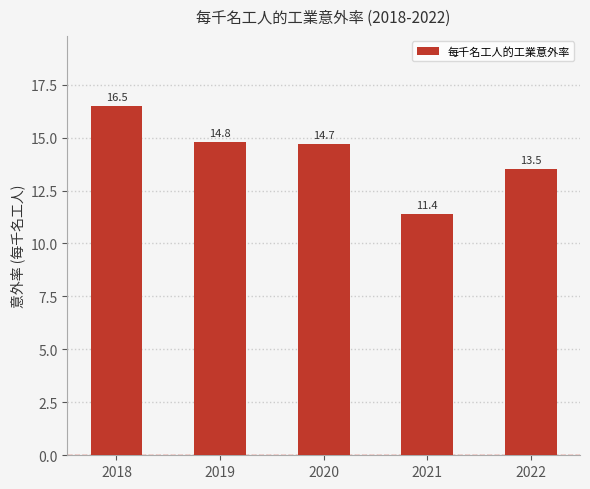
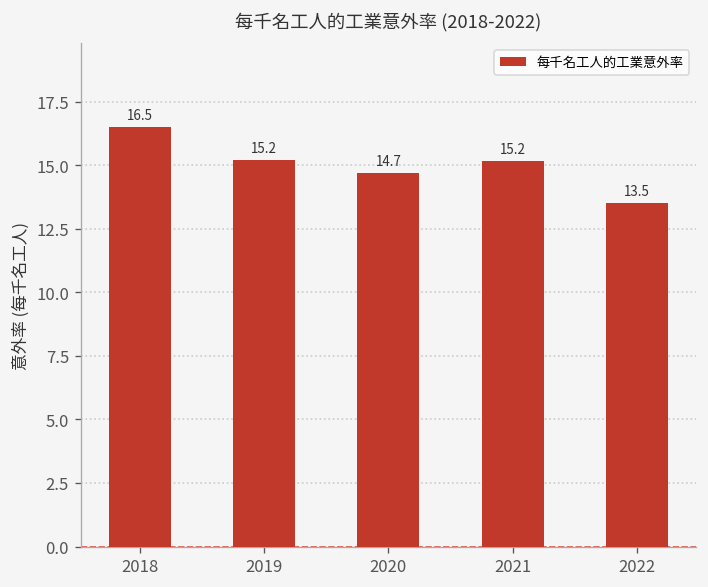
  {
    "2018": 16.5,
-   "2019": 14.8,
+   "2019": 15.2,
    "2020": 14.7,
-   "2021": 11.4,
+   "2021": 15.2,
    "2022": 13.5
  }
